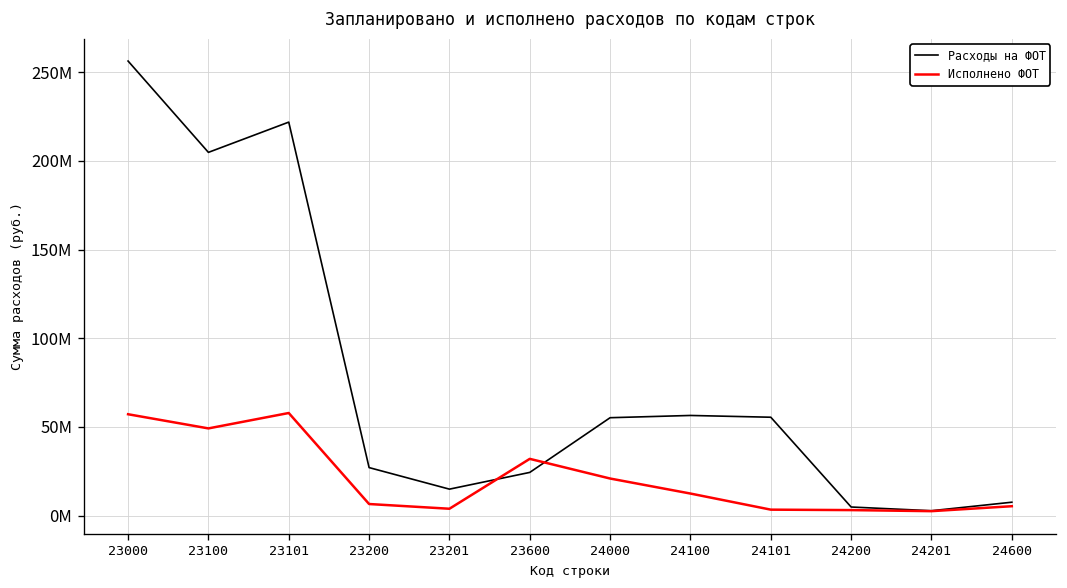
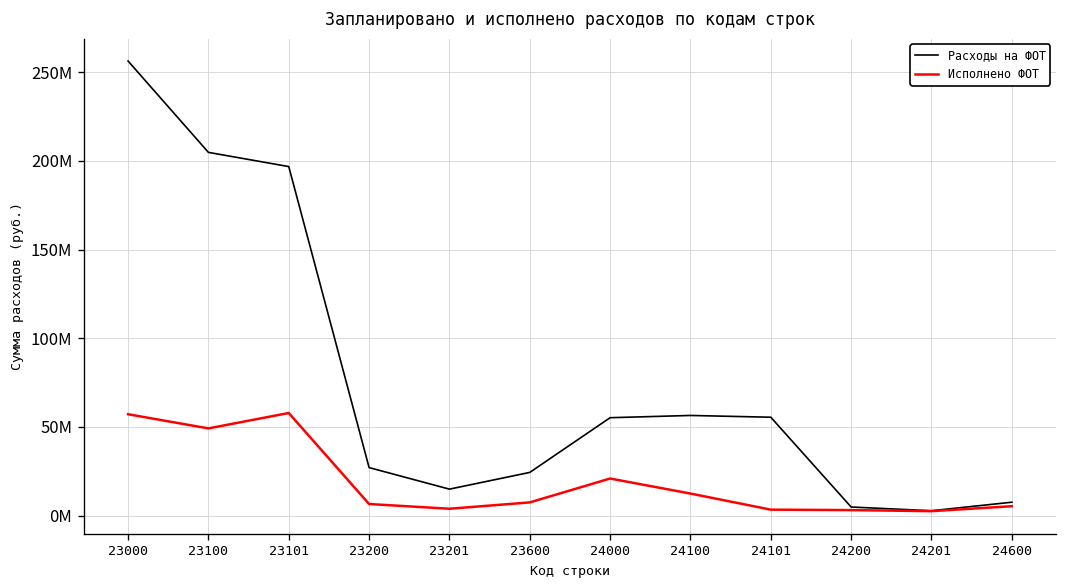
  {
    "Расходы на ФОТ": {
      "23000": 256000000,
      "23100": 205000000,
-     "23101": 222000000,
+     "23101": 197000000,
      "23200": 27000000,
      "23201": 15000000,
      "23600": 24000000,
      "24000": 55000000,
      "24100": 56000000,
      "24101": 55000000,
      "24200": 5000000,
      "24600": 8000000
    },
    "Исполнено ФОТ": {
      "23000": 57000000,
      "23100": 49000000,
      "23101": 58000000,
      "23200": 7000000,
      "23201": 4000000,
-     "23600": 32000000,
+     "23600": 7000000,
      "24000": 21000000,
      "24100": 12000000,
      "24101": 3000000,
      "24200": 3000000,
      "24600": 5000000
    }
  }
